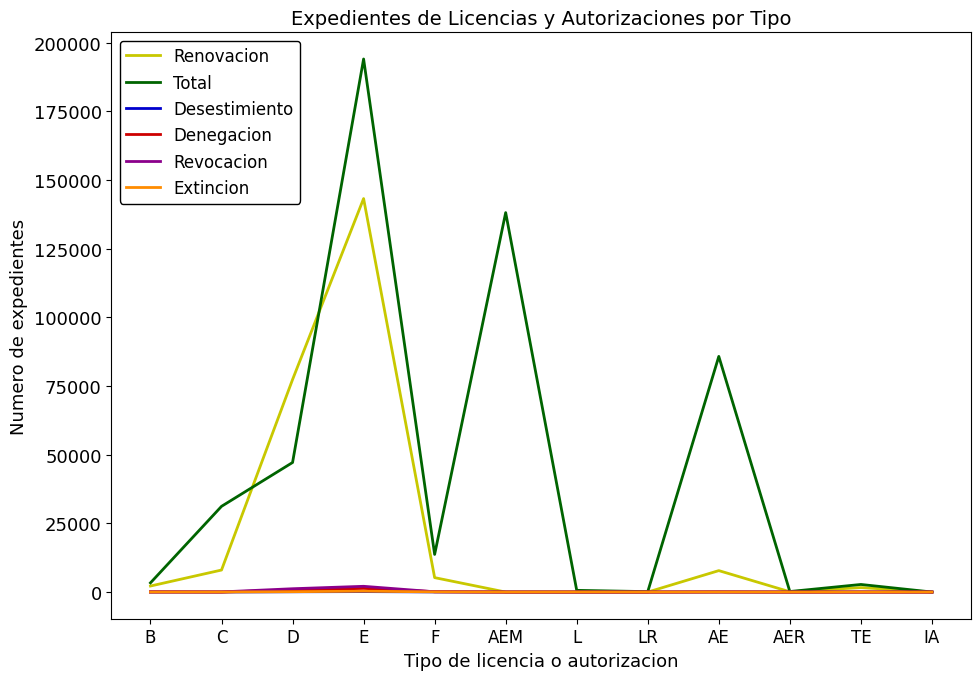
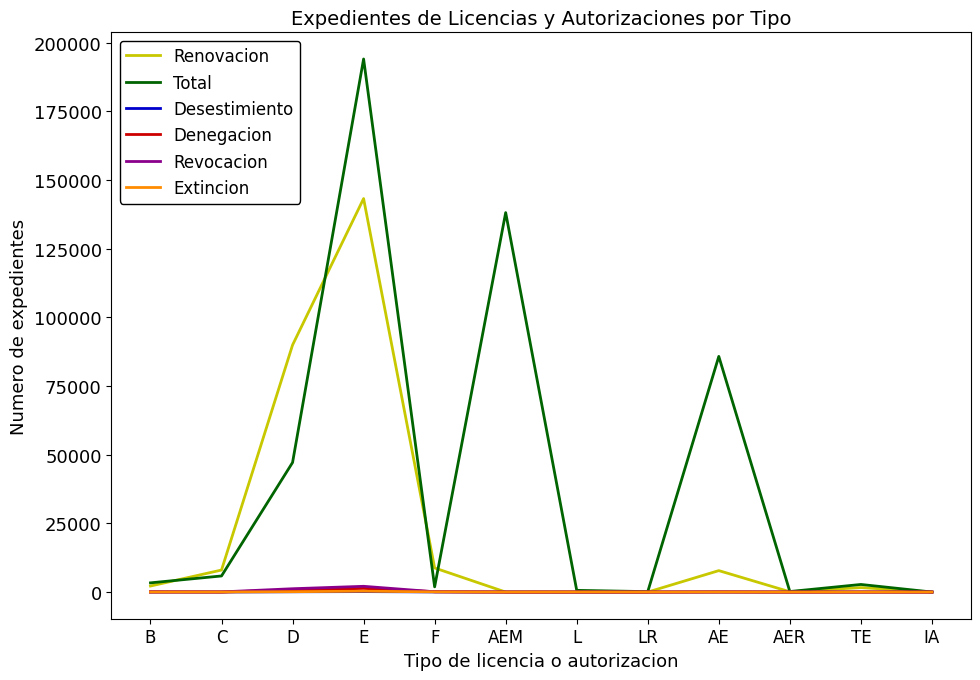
  {
    "Renovacion": {
      "B": 2000,
      "C": 8000,
-     "D": 77000,
+     "D": 90000,
      "E": 143000,
-     "F": 5000,
+     "F": 9000,
      "AE": 8000,
      "TE": 2000
    },
    "Total": {
      "B": 3000,
-     "C": 31000,
+     "C": 6000,
      "D": 47000,
      "E": 194000,
-     "F": 14000,
+     "F": 2000,
      "AEM": 138000,
      "AE": 86000,
      "TE": 3000
    }
  }
